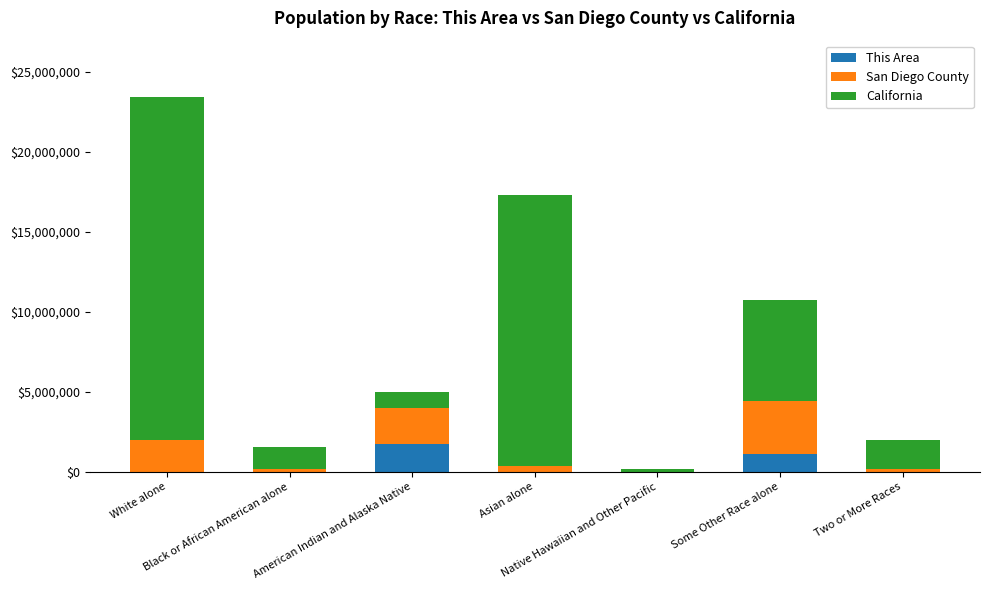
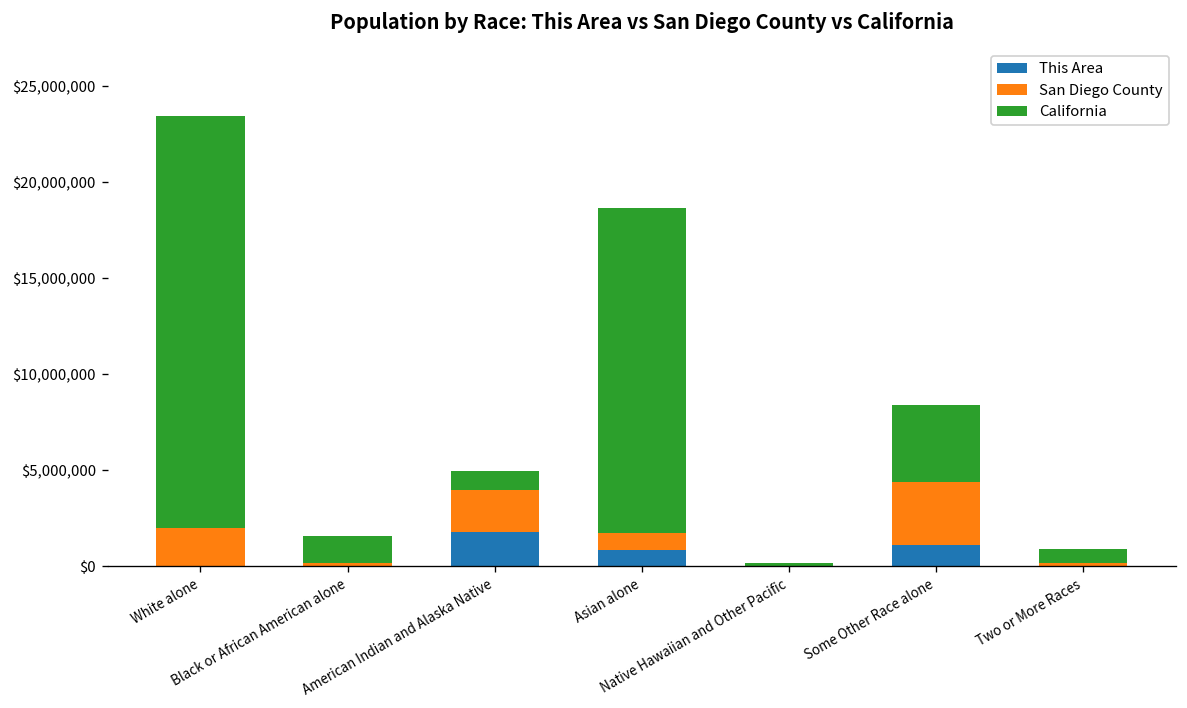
  {
    "This Area": {
      "American Indian and Alaska Native": "$1,800,000",
-     "Asian alone": "$0",
+     "Asian alone": "$800,000",
      "Some Other Race alone": "$1,100,000"
    },
    "San Diego County": {
      "White alone": "$2,000,000",
      "Black or African American alone": "$200,000",
      "American Indian and Alaska Native": "$2,200,000",
-     "Asian alone": "$300,000",
+     "Asian alone": "$900,000",
      "Some Other Race alone": "$3,300,000",
      "Two or More Races": "$200,000"
    },
    "California": {
      "White alone": "$21,500,000",
      "Black or African American alone": "$1,400,000",
      "American Indian and Alaska Native": "$1,000,000",
      "Asian alone": "$17,000,000",
-     "Some Other Race alone": "$6,300,000",
-     "Two or More Races": "$1,800,000"
+     "Some Other Race alone": "$4,000,000",
+     "Two or More Races": "$700,000"
    }
  }
